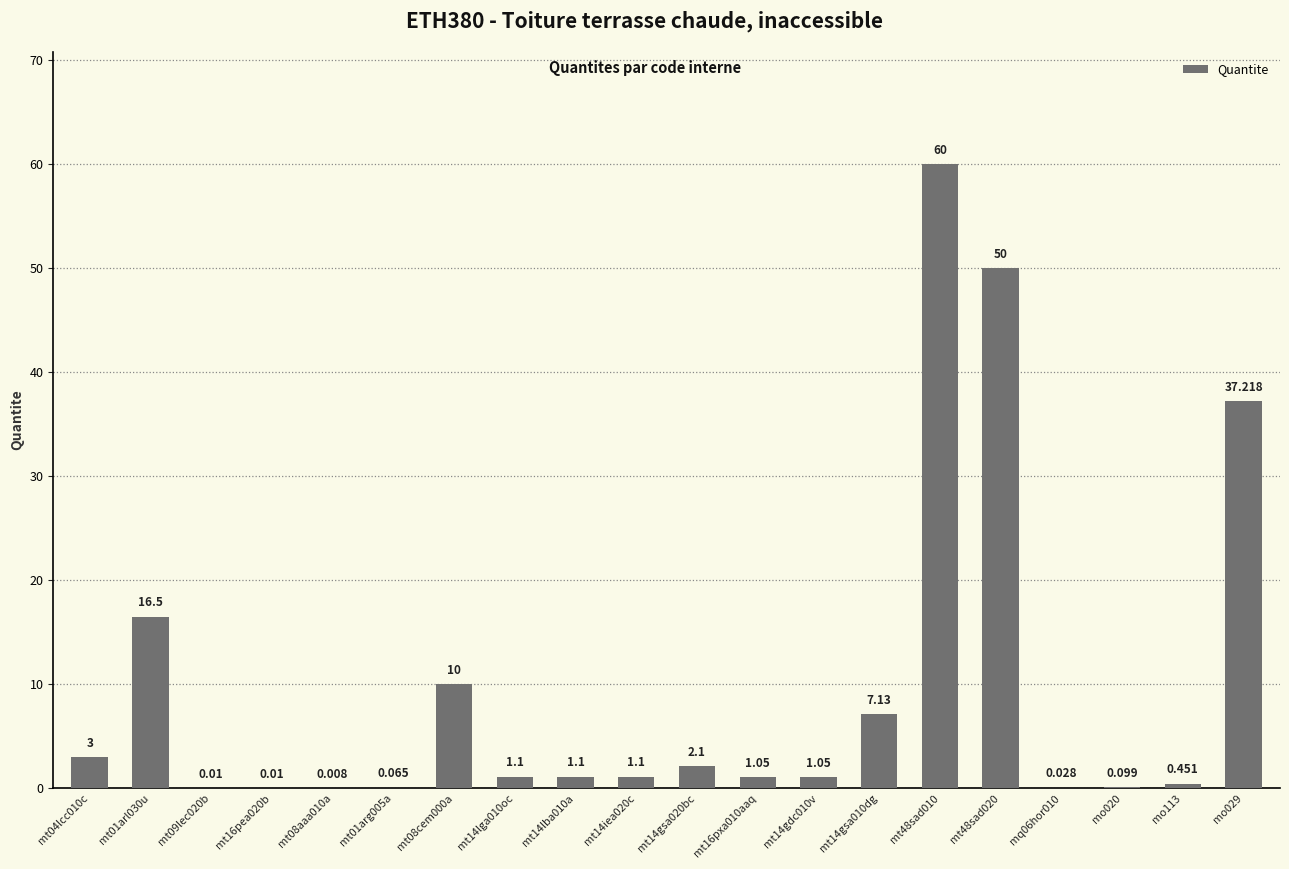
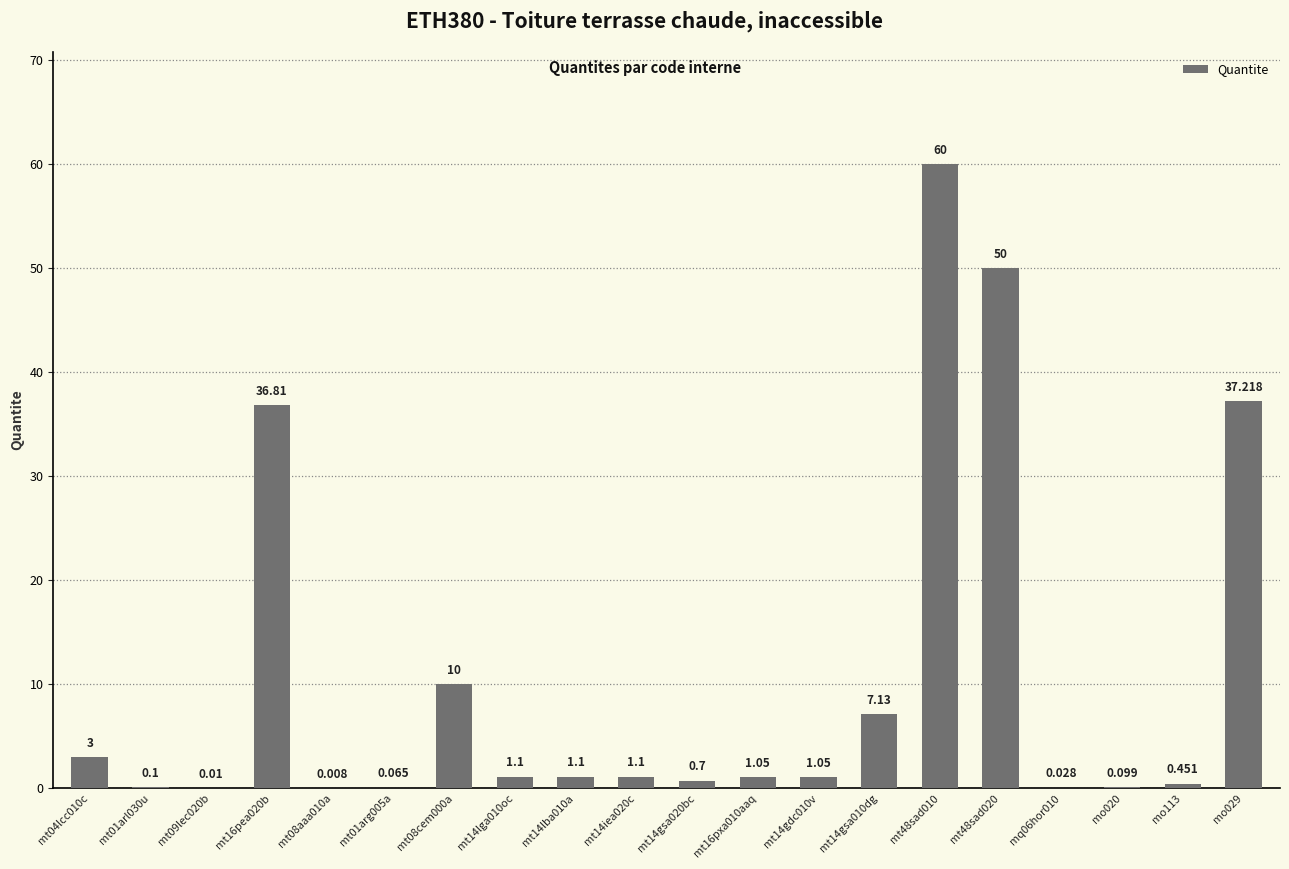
  {
    "mt04lcc010c": 3,
-   "mt01arl030u": 16.5,
+   "mt01arl030u": 0.1,
    "mt09lec020b": 0.01,
-   "mt16pea020b": 0.01,
+   "mt16pea020b": 36.81,
    "mt08aaa010a": 0.008,
    "mt01arg005a": 0.065,
    "mt08cem000a": 10,
    "mt14lga010oc": 1.1,
    "mt14lba010a": 1.1,
    "mt14iea020c": 1.1,
-   "mt14gsa020bc": 2.1,
+   "mt14gsa020bc": 0.7,
    "mt16pxa010aaq": 1.05,
    "mt14gdc010v": 1.05,
    "mt14gsa010dg": 7.13,
    "mt48sad010": 60,
    "mt48sad020": 50,
    "mq06hor010": 0.028,
    "mo020": 0.099,
    "mo113": 0.451,
    "mo029": 37.218
  }
